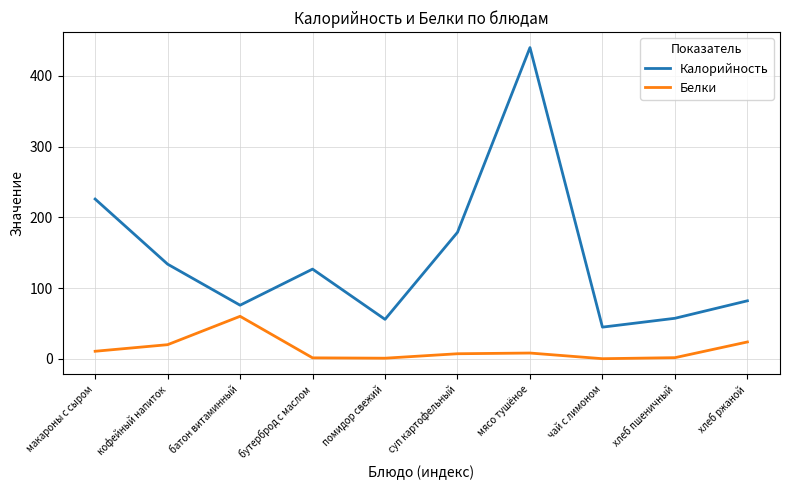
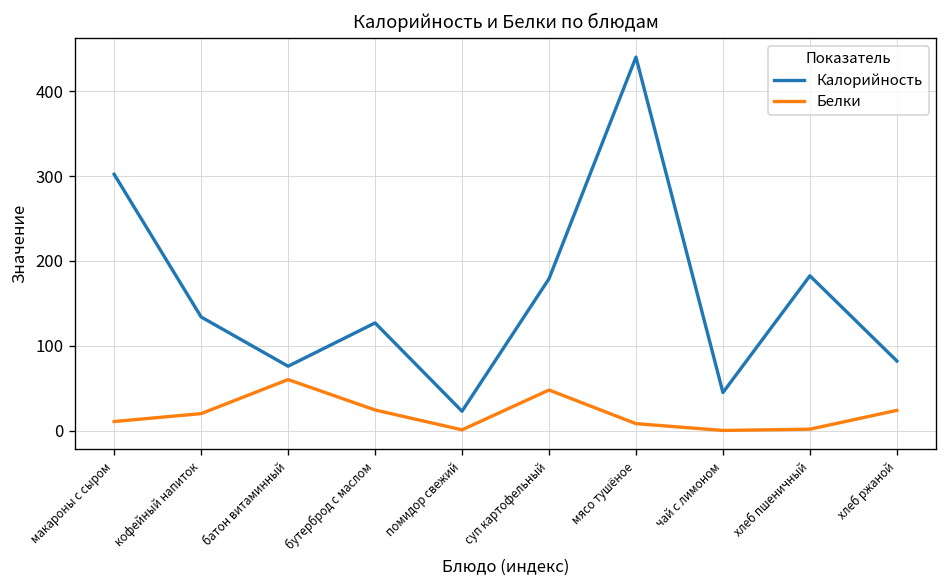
  {
    "Калорийность": {
-     "макароны с сыром": 230,
+     "макароны с сыром": 300,
      "кофейный напиток": 130,
      "батон витаминный": 80,
      "бутерброд с маслом": 130,
-     "помидор свежий": 60,
+     "помидор свежий": 20,
      "суп картофельный": 180,
      "мясо тушёное": 440,
      "чай с лимоном": 50,
-     "хлеб пшеничный": 60,
+     "хлеб пшеничный": 180,
      "хлеб ржаной": 80
    },
    "Белки": {
      "макароны с сыром": 10,
      "кофейный напиток": 20,
      "батон витаминный": 60,
-     "бутерброд с маслом": 0,
+     "бутерброд с маслом": 20,
      "помидор свежий": 0,
-     "суп картофельный": 10,
+     "суп картофельный": 50,
      "мясо тушёное": 10,
      "чай с лимоном": 0,
      "хлеб пшеничный": 0,
      "хлеб ржаной": 20
    }
  }
